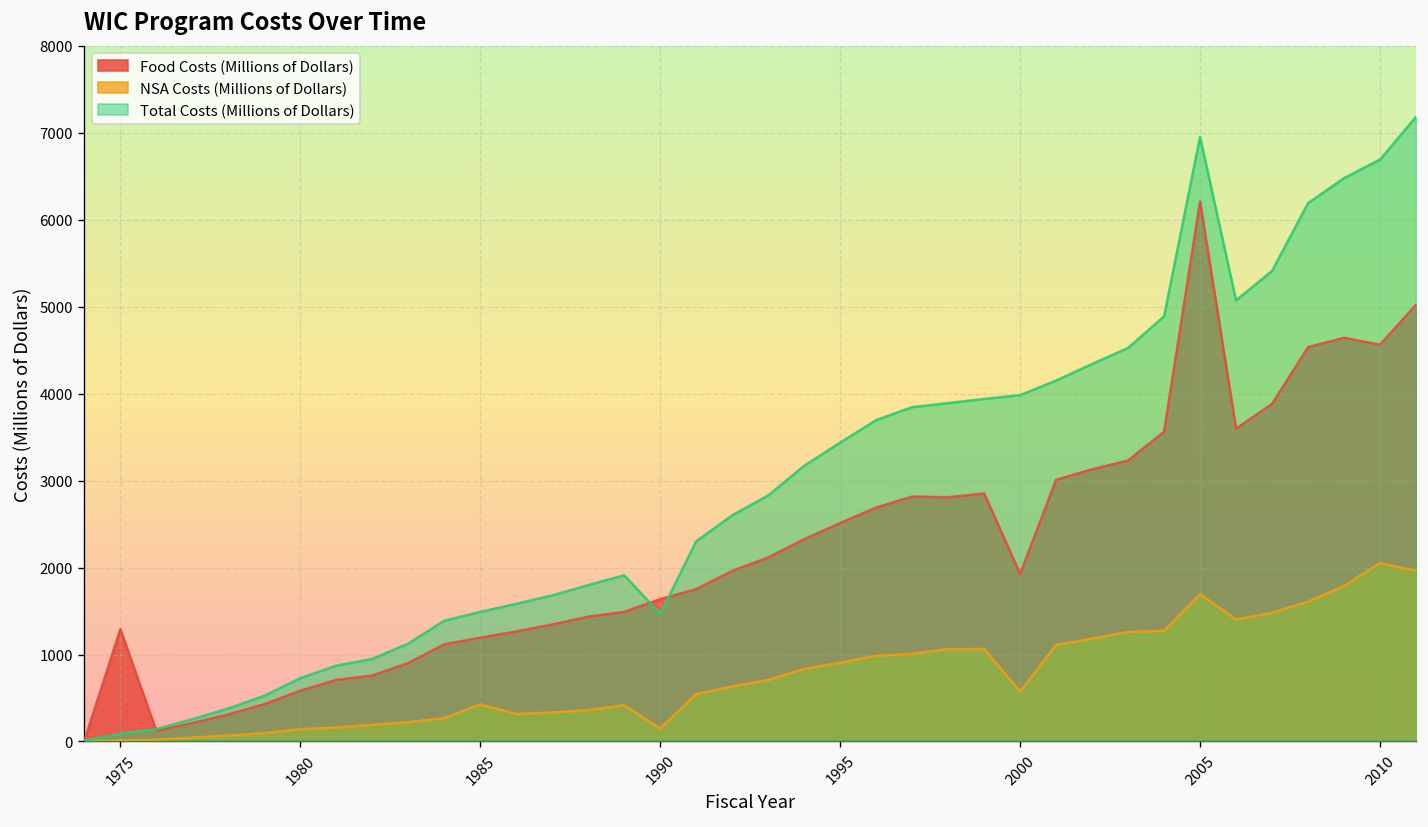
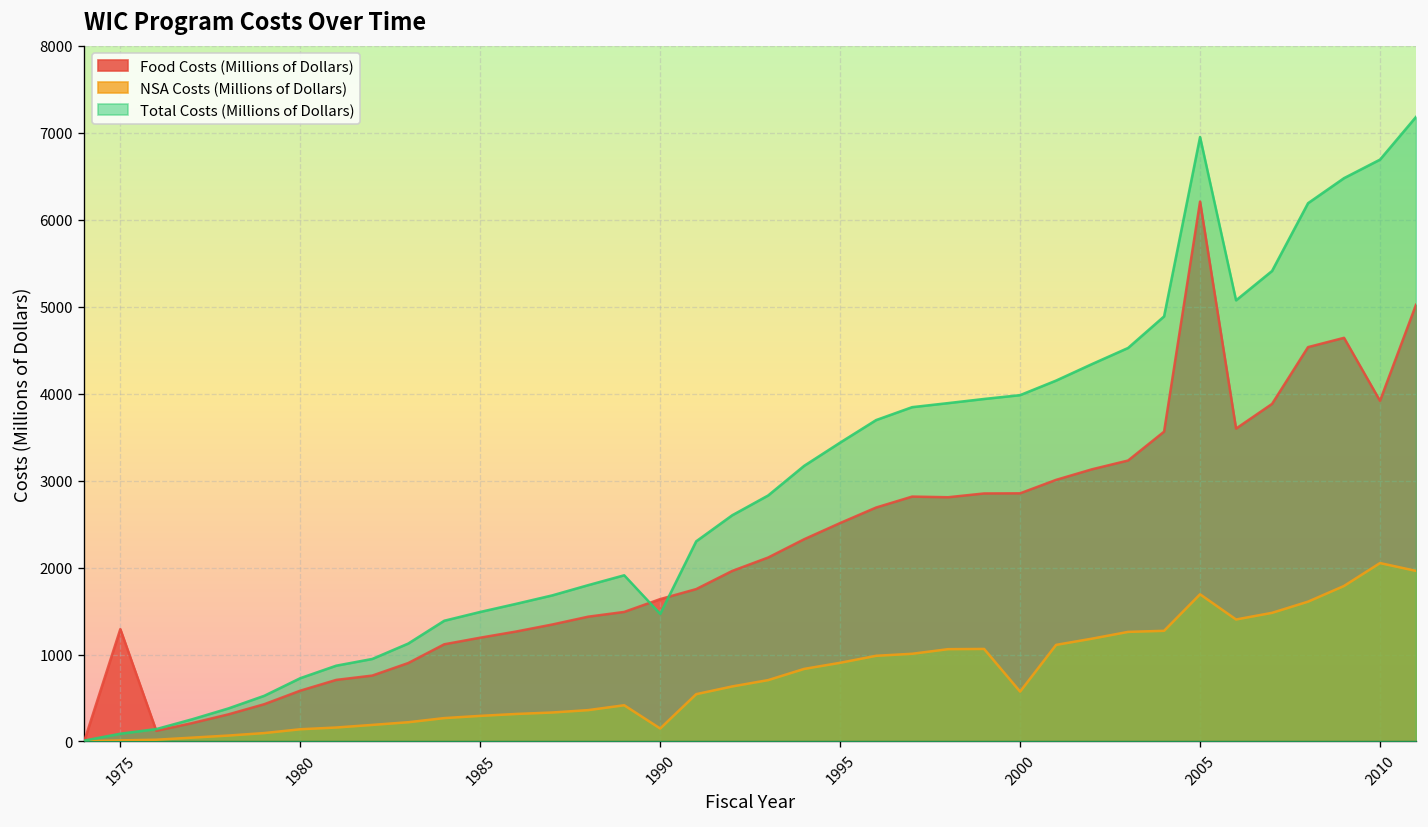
  {
    "Food Costs (Millions of Dollars)": {
      "1975": 1300,
      "1980": 600,
      "1985": 1200,
      "1990": 1600,
      "1995": 2500,
-     "2000": 1900,
+     "2000": 2900,
      "2005": 6200,
-     "2010": 4600
+     "2010": 3900
    },
    "NSA Costs (Millions of Dollars)": {
      "1975": 0,
      "1980": 100,
-     "1985": 400,
+     "1985": 300,
      "1990": 100,
      "1995": 900,
      "2000": 600,
      "2005": 1700,
      "2010": 2100
    },
    "Total Costs (Millions of Dollars)": {
      "1975": 100,
      "1980": 700,
      "1985": 1500,
      "1990": 1500,
      "1995": 3400,
      "2000": 4000,
      "2005": 6900,
      "2010": 6700
    }
  }
